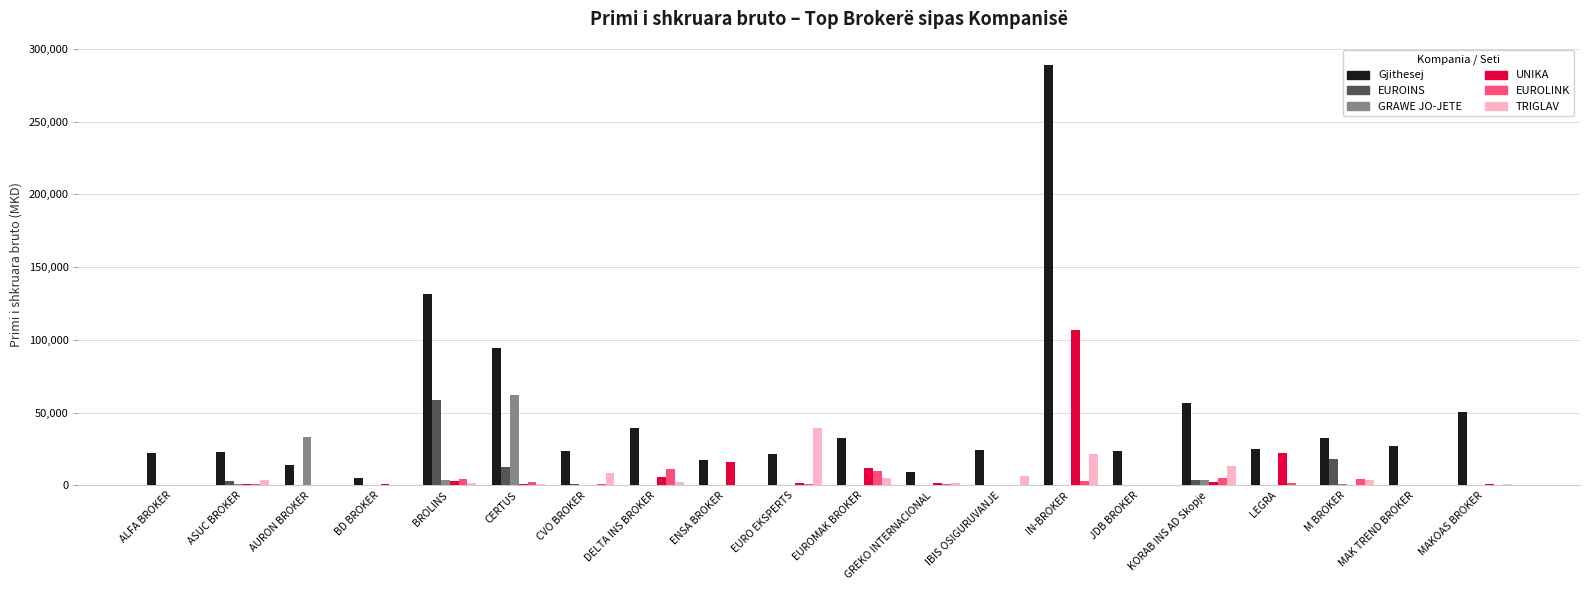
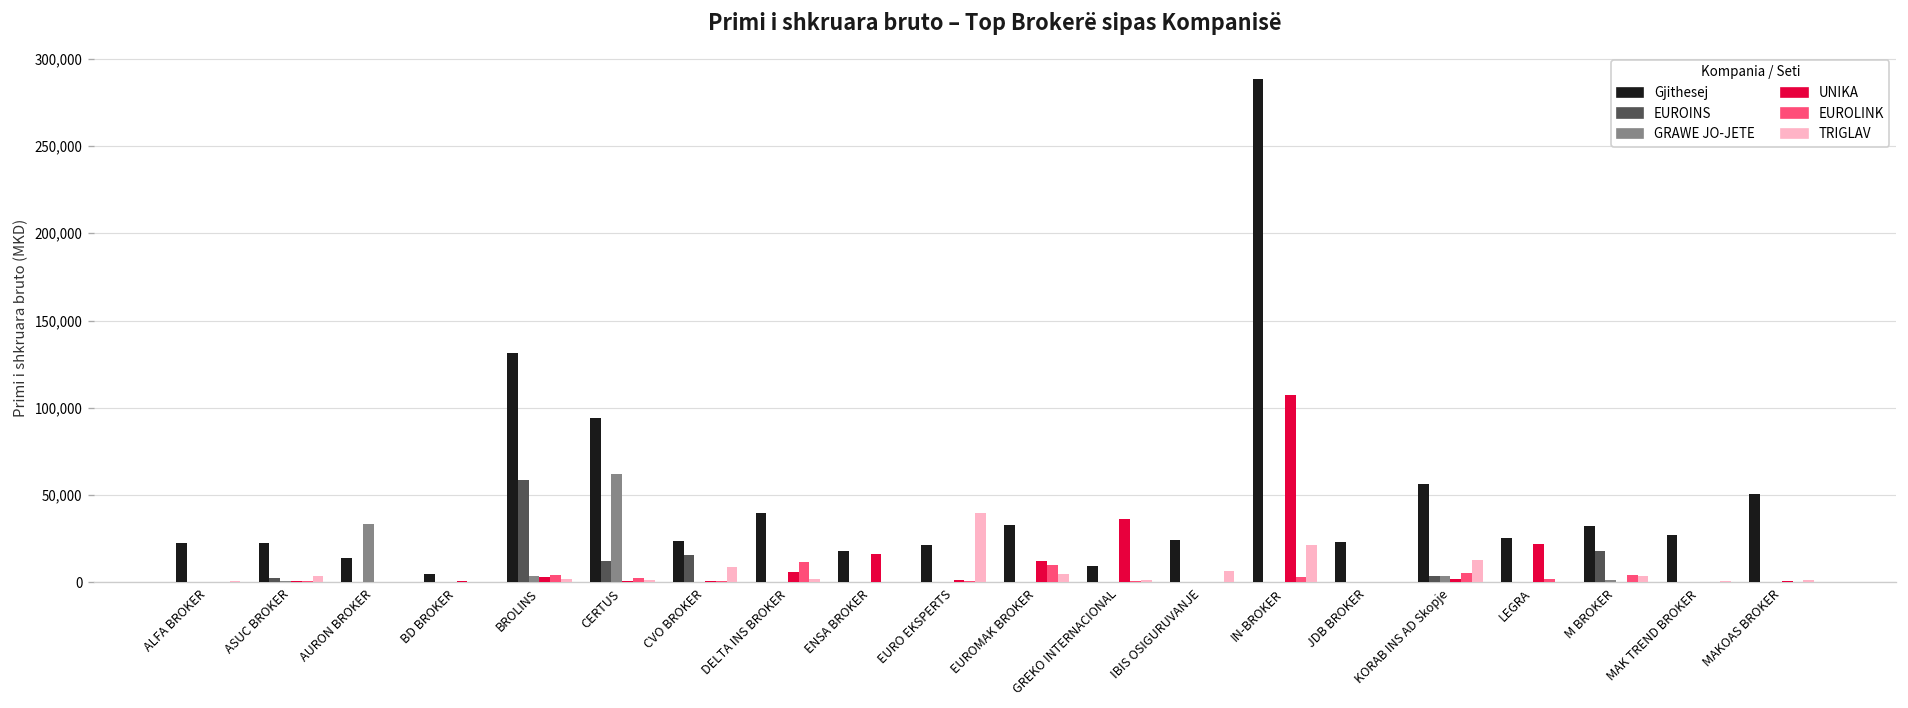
  {
    "Gjithesej": {
      "ALFA BROKER": "22,000",
      "ASUC BROKER": "23,000",
      "AURON BROKER": "14,000",
      "BD BROKER": "5,000",
      "BROLINS": "131,000",
      "CERTUS": "94,000",
      "CVO BROKER": "24,000",
      "DELTA INS BROKER": "40,000",
      "ENSA BROKER": "18,000",
      "EURO EKSPERTS": "21,000",
      "EUROMAK BROKER": "33,000",
      "GREKO INTERNACIONAL": "9,000",
      "IBIS OSIGURUVANJE": "25,000",
      "IN-BROKER": "289,000",
      "JDB BROKER": "23,000",
      "KORAB INS AD Skopje": "57,000",
      "LEGRA": "25,000",
      "M BROKER": "33,000",
      "MAK TREND BROKER": "27,000",
      "MAKOAS BROKER": "51,000"
    },
    "EUROINS": {
      "ASUC BROKER": "3,000",
      "AURON BROKER": "0",
      "BD BROKER": "0",
      "BROLINS": "58,000",
      "CERTUS": "12,000",
-     "CVO BROKER": "1,000",
+     "CVO BROKER": "15,000",
      "EURO EKSPERTS": "0",
      "EUROMAK BROKER": "0",
      "GREKO INTERNACIONAL": "0",
      "JDB BROKER": "0",
      "KORAB INS AD Skopje": "4,000",
      "LEGRA": "0",
      "M BROKER": "18,000"
    },
    "GRAWE JO-JETE": {
      "ALFA BROKER": "0",
      "AURON BROKER": "33,000",
      "BD BROKER": "0",
      "BROLINS": "4,000",
      "CERTUS": "62,000",
      "EURO EKSPERTS": "0",
      "EUROMAK BROKER": "0",
      "GREKO INTERNACIONAL": "0",
      "IBIS OSIGURUVANJE": "0",
      "IN-BROKER": "0",
      "JDB BROKER": "0",
      "KORAB INS AD Skopje": "3,000",
      "LEGRA": "0",
      "MAK TREND BROKER": "0",
      "MAKOAS BROKER": "0"
    },
    "UNIKA": {
      "AURON BROKER": "0",
      "BROLINS": "3,000",
      "DELTA INS BROKER": "6,000",
      "ENSA BROKER": "16,000",
      "EUROMAK BROKER": "12,000",
-     "GREKO INTERNACIONAL": "1,000",
+     "GREKO INTERNACIONAL": "36,000",
      "IN-BROKER": "107,000",
      "KORAB INS AD Skopje": "2,000",
      "LEGRA": "22,000"
    },
    "EUROLINK": {
      "AURON BROKER": "0",
      "BD BROKER": "0",
      "BROLINS": "4,000",
      "CERTUS": "3,000",
      "DELTA INS BROKER": "12,000",
      "EUROMAK BROKER": "10,000",
      "IN-BROKER": "3,000",
      "KORAB INS AD Skopje": "5,000",
      "M BROKER": "4,000"
    },
    "TRIGLAV": {
      "ASUC BROKER": "4,000",
      "BD BROKER": "0",
      "BROLINS": "2,000",
      "CVO BROKER": "9,000",
      "DELTA INS BROKER": "2,000",
      "EURO EKSPERTS": "40,000",
      "EUROMAK BROKER": "5,000",
      "IBIS OSIGURUVANJE": "7,000",
      "IN-BROKER": "21,000",
      "KORAB INS AD Skopje": "13,000",
      "M BROKER": "3,000"
    }
  }
